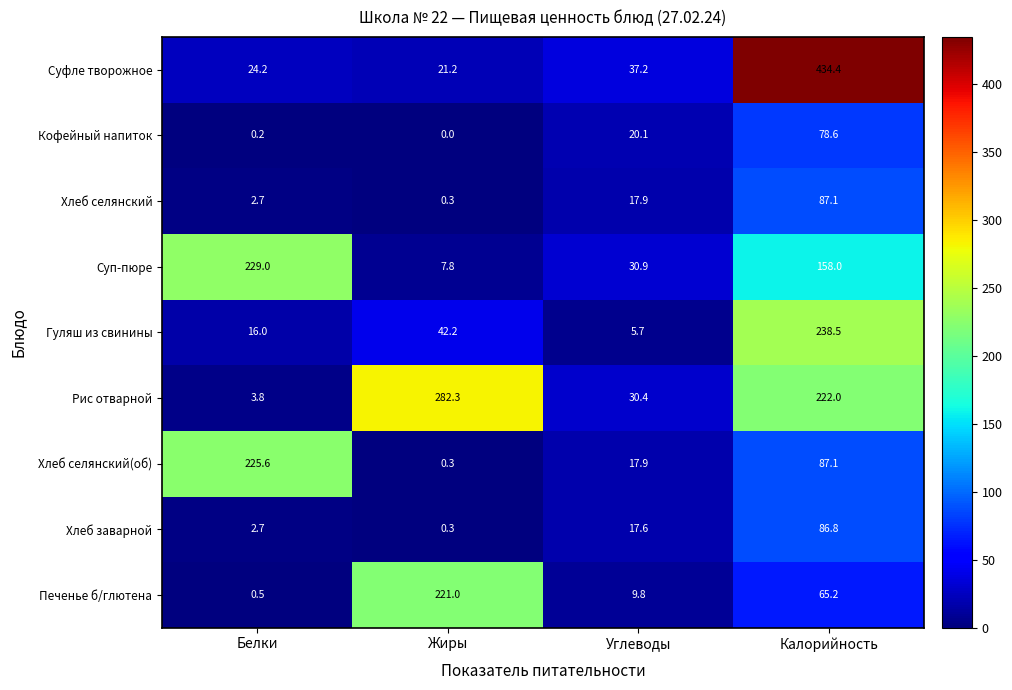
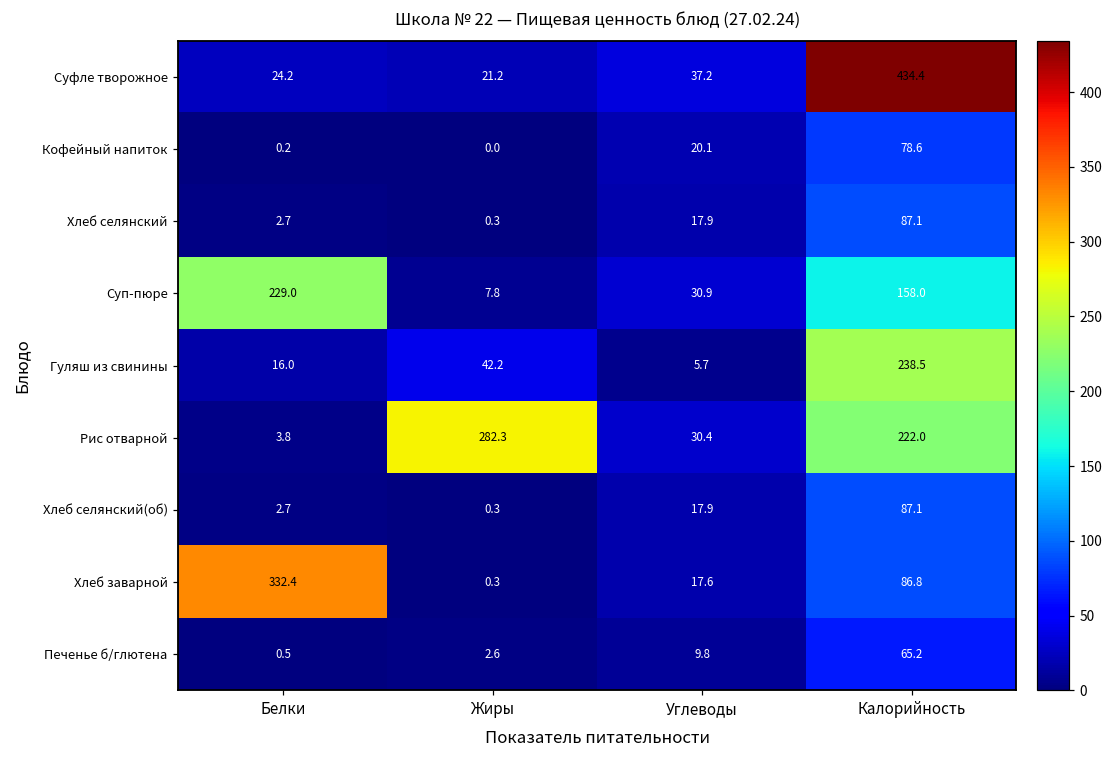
  {
    "Суфле творожное": {
      "Белки": 24.2,
      "Жиры": 21.2,
      "Углеводы": 37.2,
      "Калорийность": 434.4
    },
    "Кофейный напиток": {
      "Белки": 0.2,
      "Жиры": 0.0,
      "Углеводы": 20.1,
      "Калорийность": 78.6
    },
    "Хлеб селянский": {
      "Белки": 2.7,
      "Жиры": 0.3,
      "Углеводы": 17.9,
      "Калорийность": 87.1
    },
    "Суп-пюре": {
      "Белки": 229.0,
      "Жиры": 7.8,
      "Углеводы": 30.9,
      "Калорийность": 158.0
    },
    "Гуляш из свинины": {
      "Белки": 16.0,
      "Жиры": 42.2,
      "Углеводы": 5.7,
      "Калорийность": 238.5
    },
    "Рис отварной": {
      "Белки": 3.8,
      "Жиры": 282.3,
      "Углеводы": 30.4,
      "Калорийность": 222.0
    },
    "Хлеб селянский(об)": {
-     "Белки": 225.6,
+     "Белки": 2.7,
      "Жиры": 0.3,
      "Углеводы": 17.9,
      "Калорийность": 87.1
    },
    "Хлеб заварной": {
-     "Белки": 2.7,
+     "Белки": 332.4,
      "Жиры": 0.3,
      "Углеводы": 17.6,
      "Калорийность": 86.8
    },
    "Печенье б/глютена": {
      "Белки": 0.5,
-     "Жиры": 221.0,
+     "Жиры": 2.6,
      "Углеводы": 9.8,
      "Калорийность": 65.2
    }
  }
